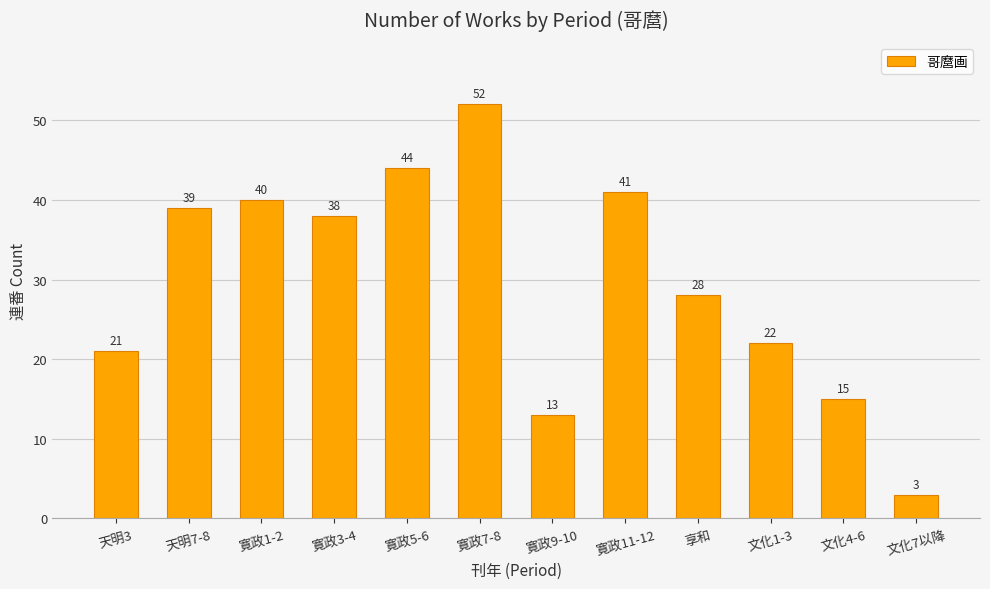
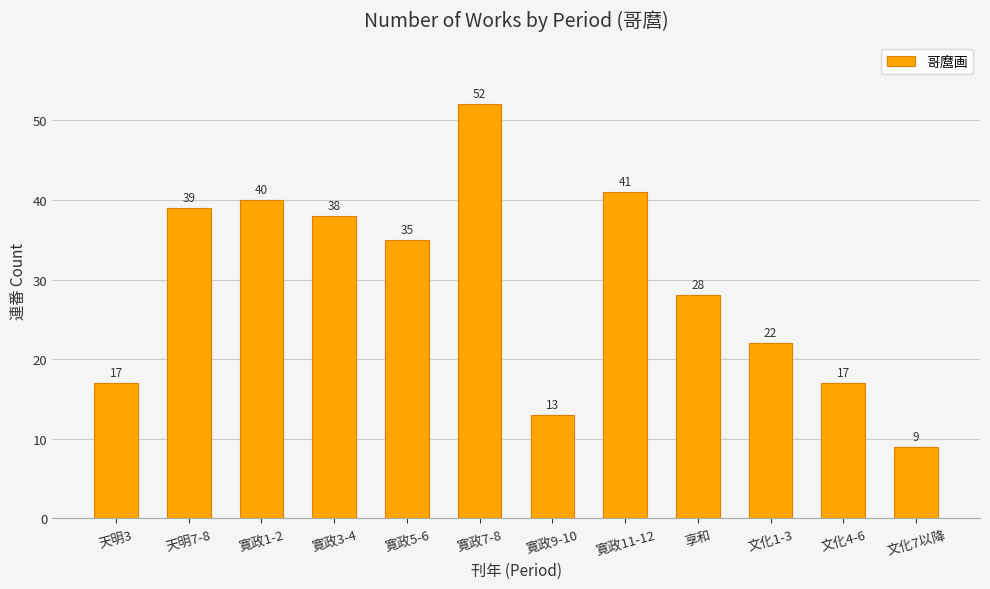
  {
-   "天明3": 21,
+   "天明3": 17,
    "天明7-8": 39,
    "寛政1-2": 40,
    "寛政3-4": 38,
-   "寛政5-6": 44,
+   "寛政5-6": 35,
    "寛政7-8": 52,
    "寛政9-10": 13,
    "寛政11-12": 41,
    "享和": 28,
    "文化1-3": 22,
-   "文化4-6": 15,
-   "文化7以降": 3
+   "文化4-6": 17,
+   "文化7以降": 9
  }
